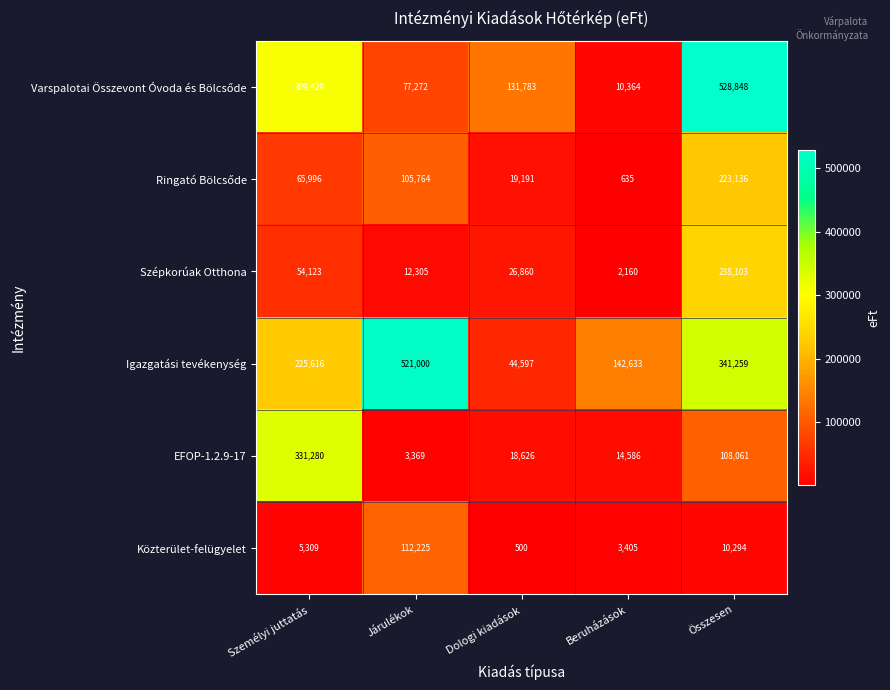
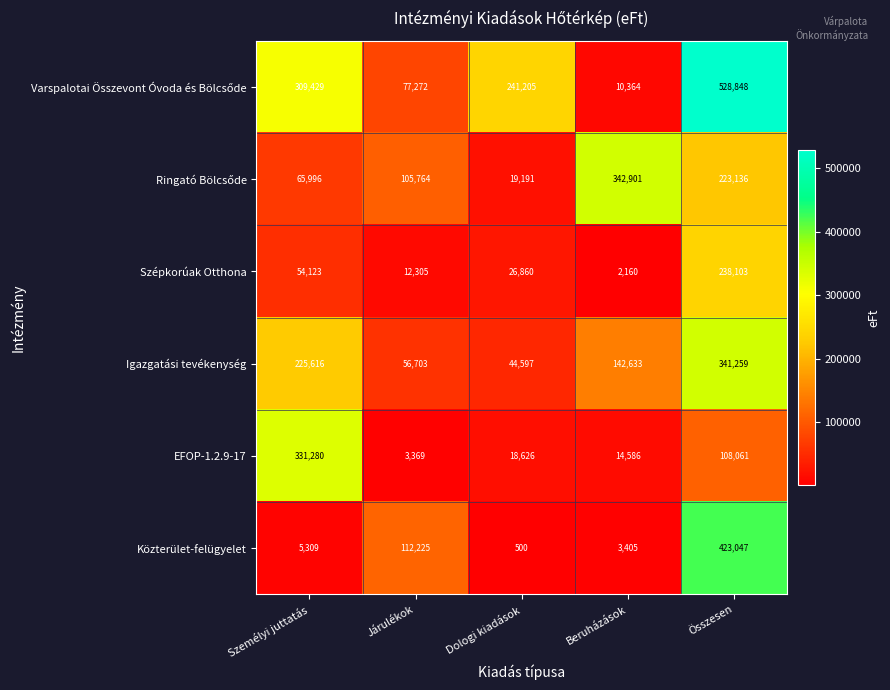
  {
    "Varspalotai Összevont Óvoda és Bölcsőde": {
      "Személyi juttatás": "309,429",
      "Járulékok": "77,272",
-     "Dologi kiadások": "131,783",
+     "Dologi kiadások": "241,205",
      "Beruházások": "10,364",
      "Összesen": "528,848"
    },
    "Ringató Bölcsőde": {
      "Személyi juttatás": "65,996",
      "Járulékok": "105,764",
      "Dologi kiadások": "19,191",
-     "Beruházások": "635",
+     "Beruházások": "342,901",
      "Összesen": "223,136"
    },
    "Szépkorúak Otthona": {
      "Személyi juttatás": "54,123",
      "Járulékok": "12,305",
      "Dologi kiadások": "26,860",
      "Beruházások": "2,160",
      "Összesen": "238,103"
    },
    "Igazgatási tevékenység": {
      "Személyi juttatás": "225,616",
-     "Járulékok": "521,000",
+     "Járulékok": "56,703",
      "Dologi kiadások": "44,597",
      "Beruházások": "142,633",
      "Összesen": "341,259"
    },
    "EFOP-1.2.9-17": {
      "Személyi juttatás": "331,280",
      "Járulékok": "3,369",
      "Dologi kiadások": "18,626",
      "Beruházások": "14,586",
      "Összesen": "108,061"
    },
    "Közterület-felügyelet": {
      "Személyi juttatás": "5,309",
      "Járulékok": "112,225",
      "Dologi kiadások": "500",
      "Beruházások": "3,405",
-     "Összesen": "10,294"
+     "Összesen": "423,047"
    }
  }
